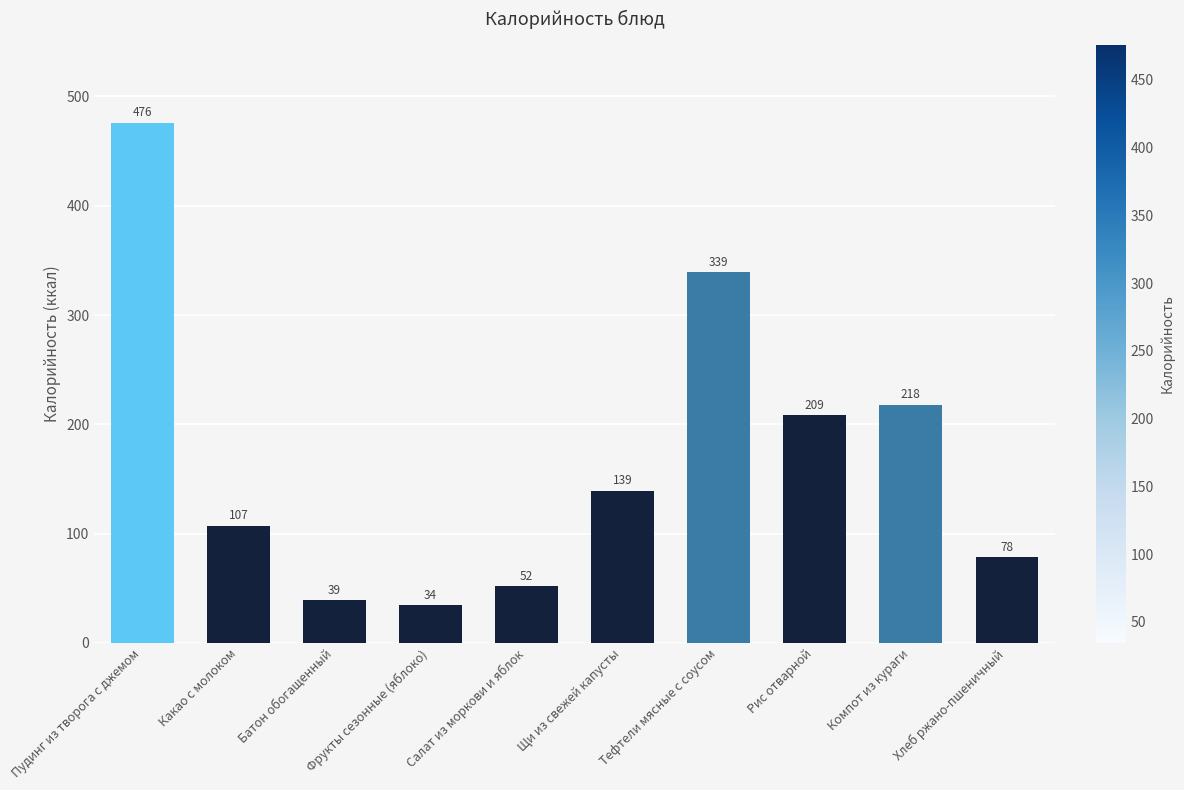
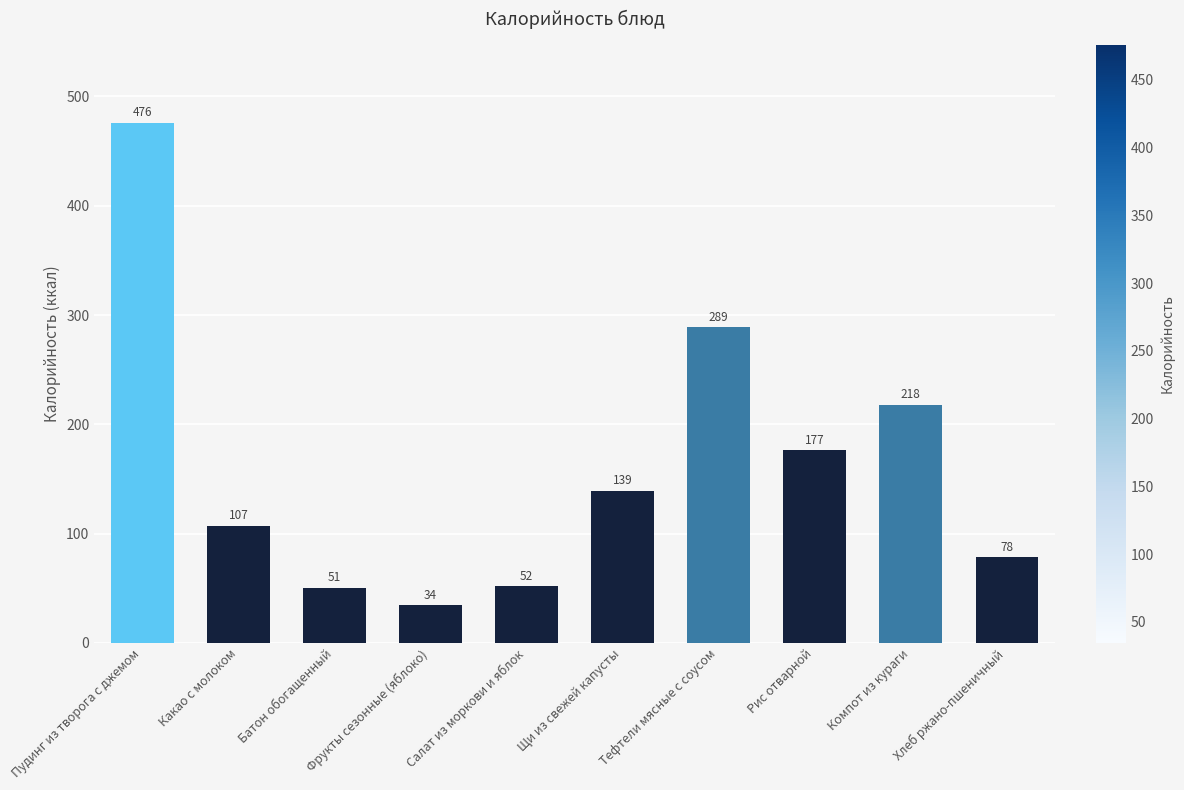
  {
    "Пудинг из творога с джемом": 476,
    "Какао с молоком": 107,
-   "Батон обогащенный": 39,
+   "Батон обогащенный": 51,
    "Фрукты сезонные (яблоко)": 34,
    "Салат из моркови и яблок": 52,
    "Щи из свежей капусты": 139,
-   "Тефтели мясные с соусом": 339,
-   "Рис отварной": 209,
+   "Тефтели мясные с соусом": 289,
+   "Рис отварной": 177,
    "Компот из кураги": 218,
    "Хлеб ржано-пшеничный": 78
  }
